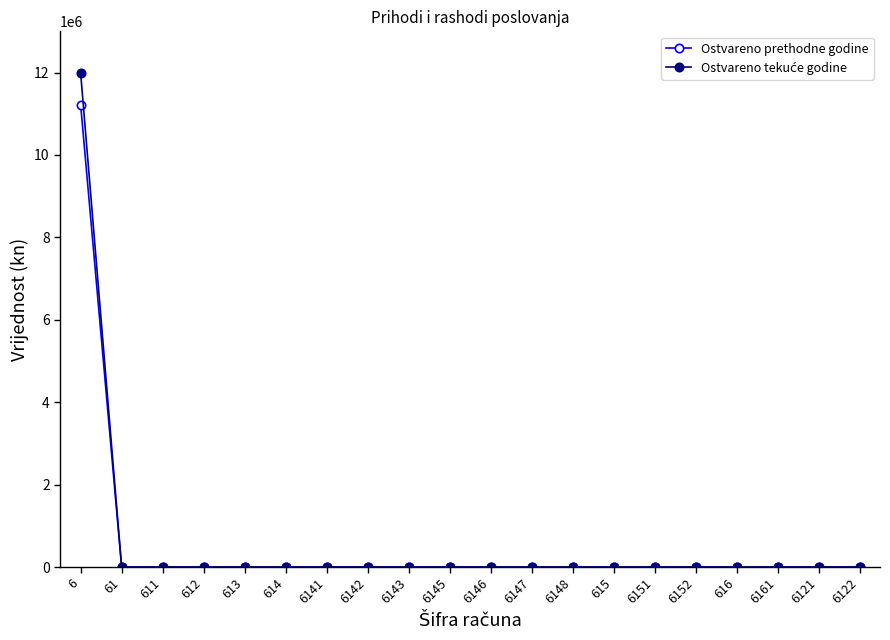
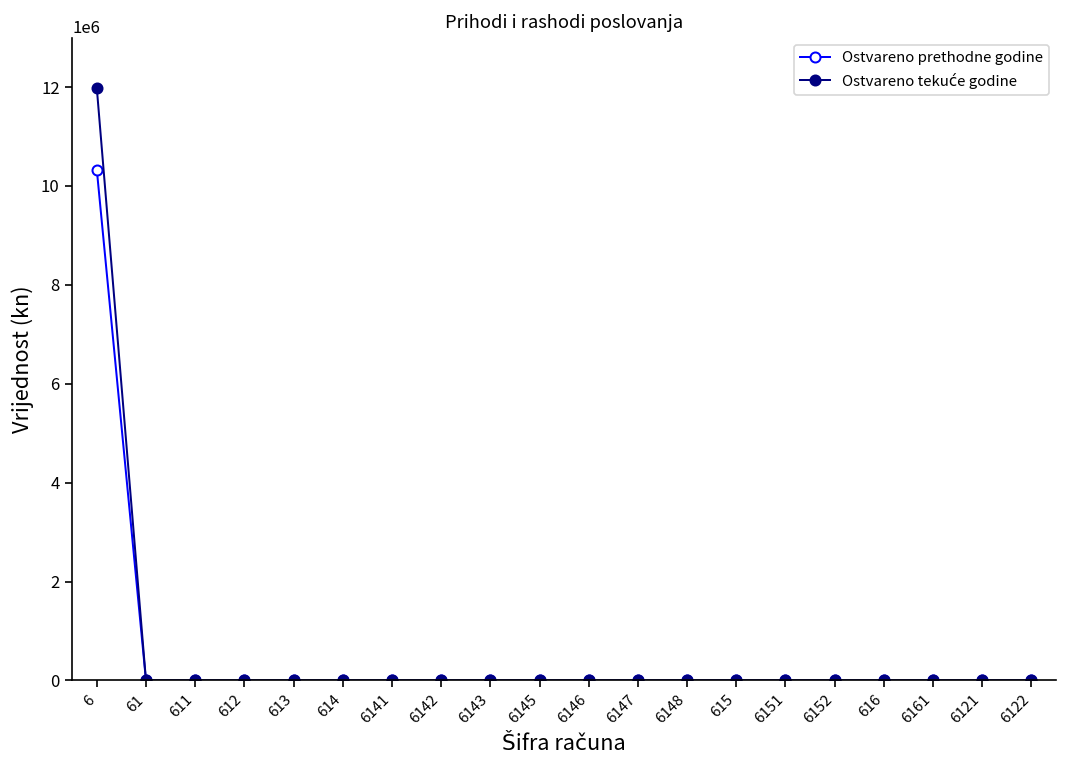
  {
    "Ostvareno prethodne godine": {
-     "6": 11200000
+     "6": 10300000
    },
    "Ostvareno tekuće godine": {
      "6": 12000000
    }
  }
